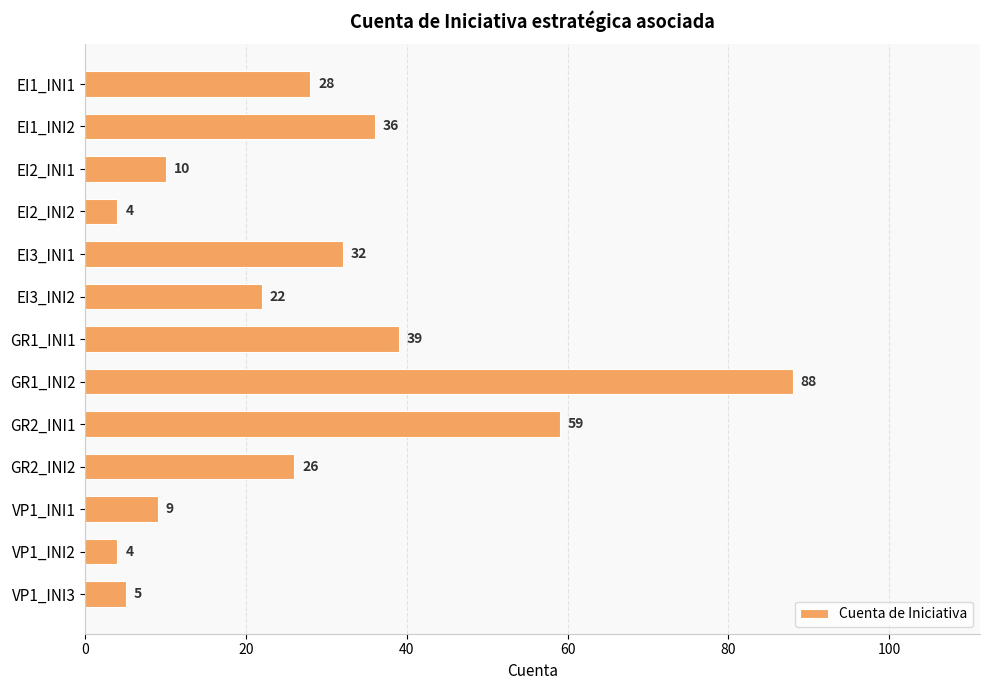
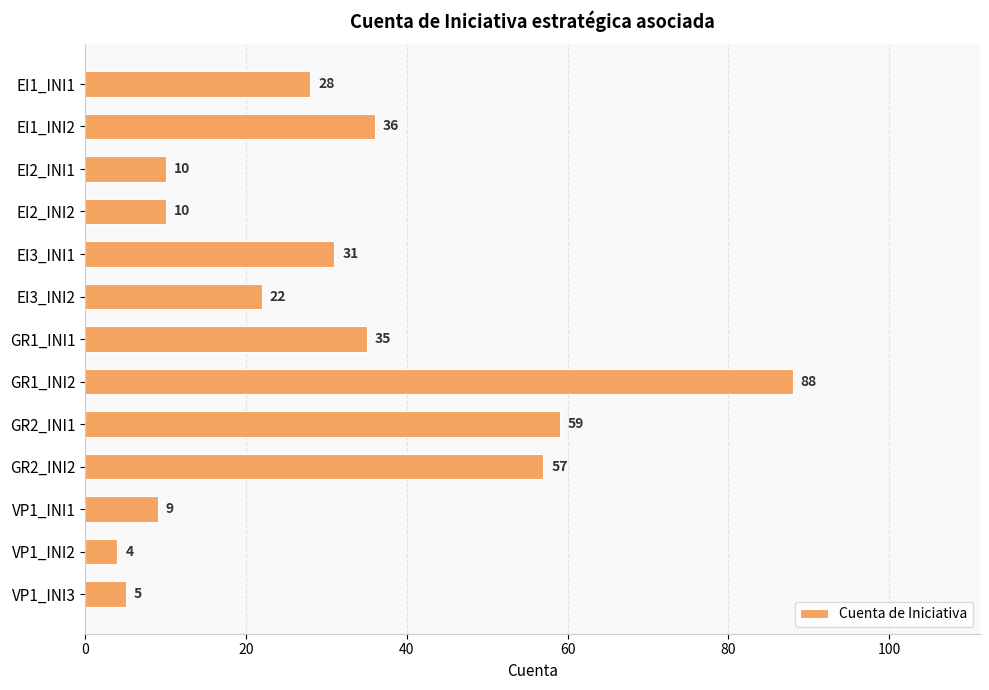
  {
    "EI1_INI1": 28,
    "EI1_INI2": 36,
    "EI2_INI1": 10,
-   "EI2_INI2": 4,
-   "EI3_INI1": 32,
+   "EI2_INI2": 10,
+   "EI3_INI1": 31,
    "EI3_INI2": 22,
-   "GR1_INI1": 39,
+   "GR1_INI1": 35,
    "GR1_INI2": 88,
    "GR2_INI1": 59,
-   "GR2_INI2": 26,
+   "GR2_INI2": 57,
    "VP1_INI1": 9,
    "VP1_INI2": 4,
    "VP1_INI3": 5
  }
